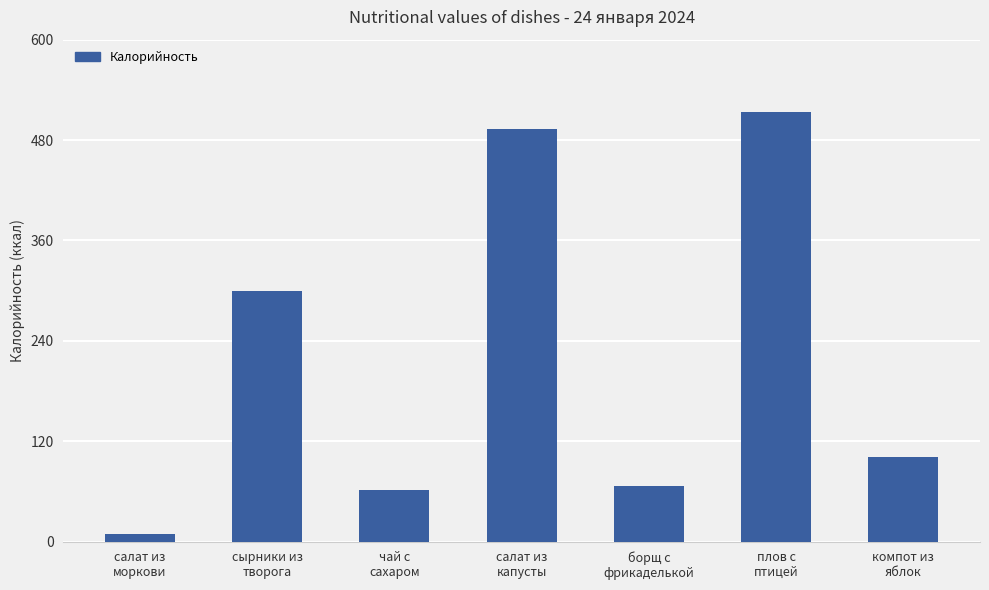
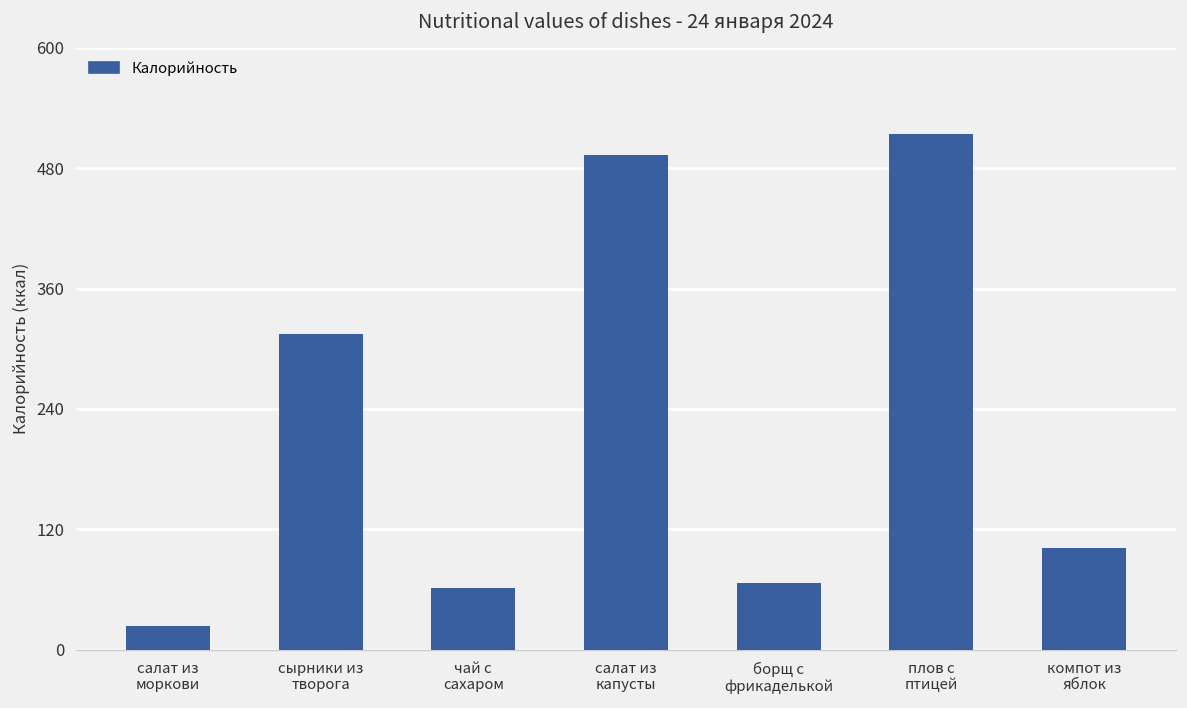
  {
-   "салат из моркови": 10,
-   "сырники из творога": 300,
+   "салат из моркови": 20,
+   "сырники из творога": 320,
    "чай с сахаром": 60,
    "салат из капусты": 490,
    "борщ с фрикаделькой": 70,
    "плов с птицей": 510,
    "компот из яблок": 100
  }
